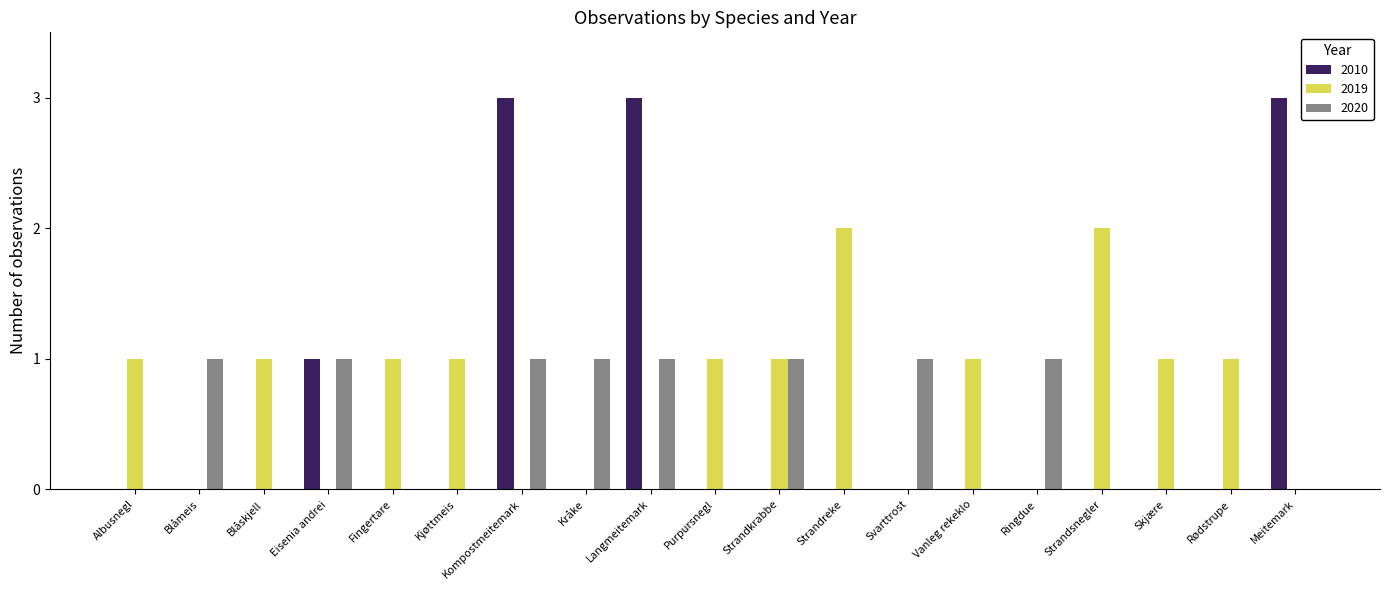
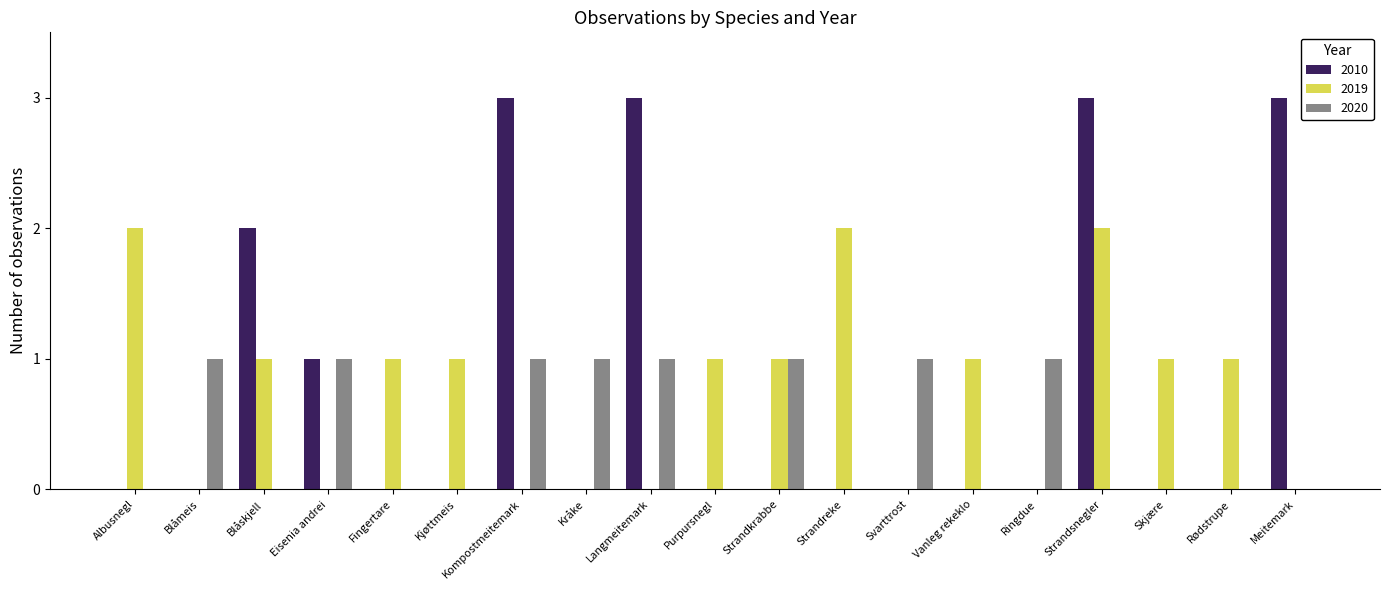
  {
    "2010": {
      "Albusnegl": 0,
      "Blåmeis": 0,
-     "Blåskjell": 0,
+     "Blåskjell": 2,
      "Eisenia andrei": 1,
      "Fingertare": 0,
      "Kjøttmeis": 0,
      "Kompostmeitemark": 3,
      "Kråke": 0,
      "Langmeitemark": 3,
      "Purpursnegl": 0,
      "Strandkrabbe": 0,
      "Strandreke": 0,
      "Svarttrost": 0,
      "Vanleg rekeklo": 0,
      "Ringdue": 0,
-     "Strandsnegler": 0,
+     "Strandsnegler": 3,
      "Skjære": 0,
      "Rødstrupe": 0,
      "Meitemark": 3
    },
    "2019": {
-     "Albusnegl": 1,
+     "Albusnegl": 2,
      "Blåmeis": 0,
      "Blåskjell": 1,
      "Eisenia andrei": 0,
      "Fingertare": 1,
      "Kjøttmeis": 1,
      "Kompostmeitemark": 0,
      "Kråke": 0,
      "Langmeitemark": 0,
      "Purpursnegl": 1,
      "Strandkrabbe": 1,
      "Strandreke": 2,
      "Svarttrost": 0,
      "Vanleg rekeklo": 1,
      "Ringdue": 0,
      "Strandsnegler": 2,
      "Skjære": 1,
      "Rødstrupe": 1,
      "Meitemark": 0
    },
    "2020": {
      "Albusnegl": 0,
      "Blåmeis": 1,
      "Blåskjell": 0,
      "Eisenia andrei": 1,
      "Fingertare": 0,
      "Kjøttmeis": 0,
      "Kompostmeitemark": 1,
      "Kråke": 1,
      "Langmeitemark": 1,
      "Purpursnegl": 0,
      "Strandkrabbe": 1,
      "Strandreke": 0,
      "Svarttrost": 1,
      "Vanleg rekeklo": 0,
      "Ringdue": 1,
      "Strandsnegler": 0,
      "Skjære": 0,
      "Rødstrupe": 0,
      "Meitemark": 0
    }
  }
